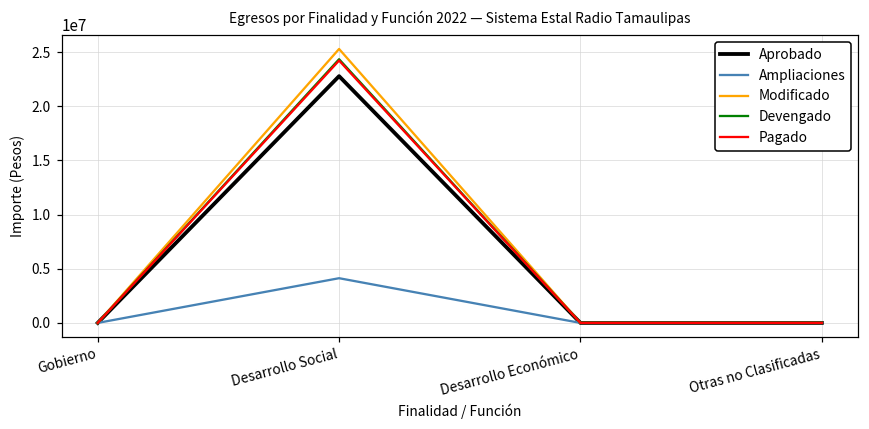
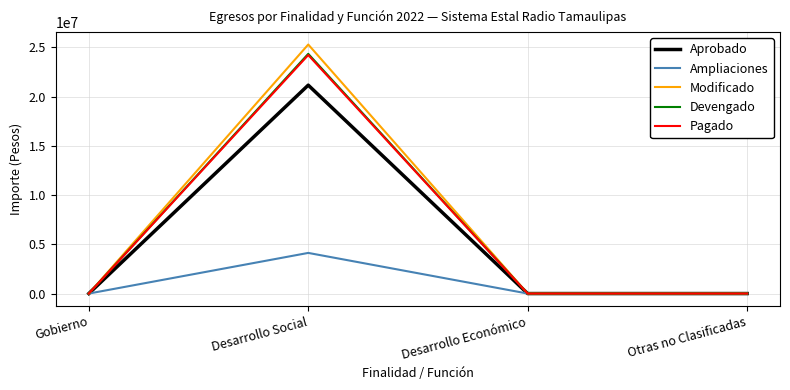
  {
    "Aprobado": {
-     "Desarrollo Social": 23000000
+     "Desarrollo Social": 21000000
    },
    "Ampliaciones": {
      "Desarrollo Social": 4000000
    },
    "Modificado": {
      "Desarrollo Social": 25000000
    }
  }
